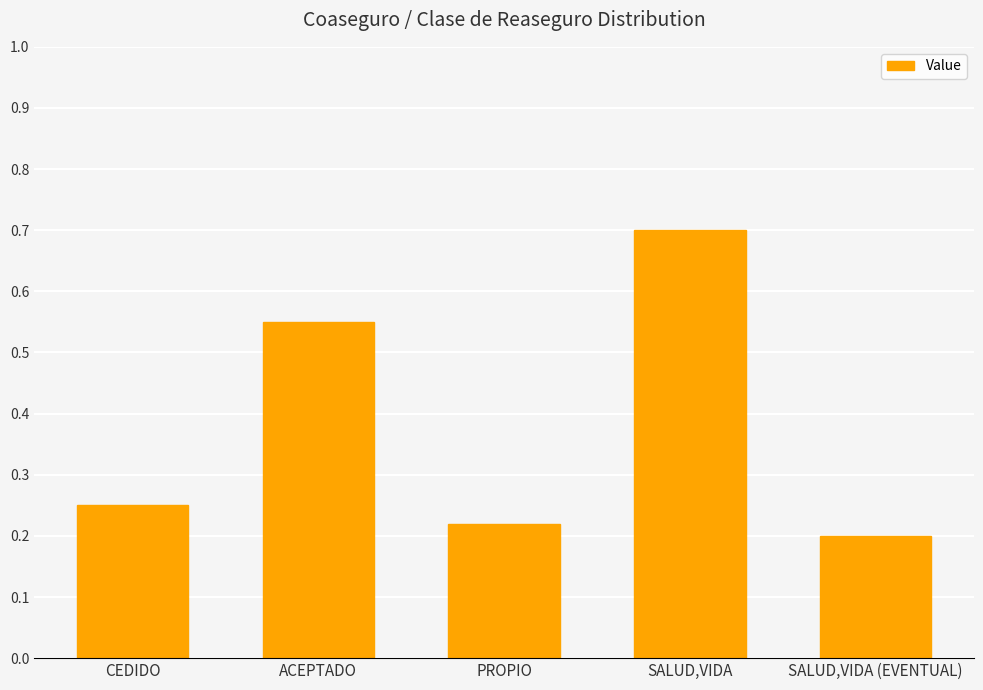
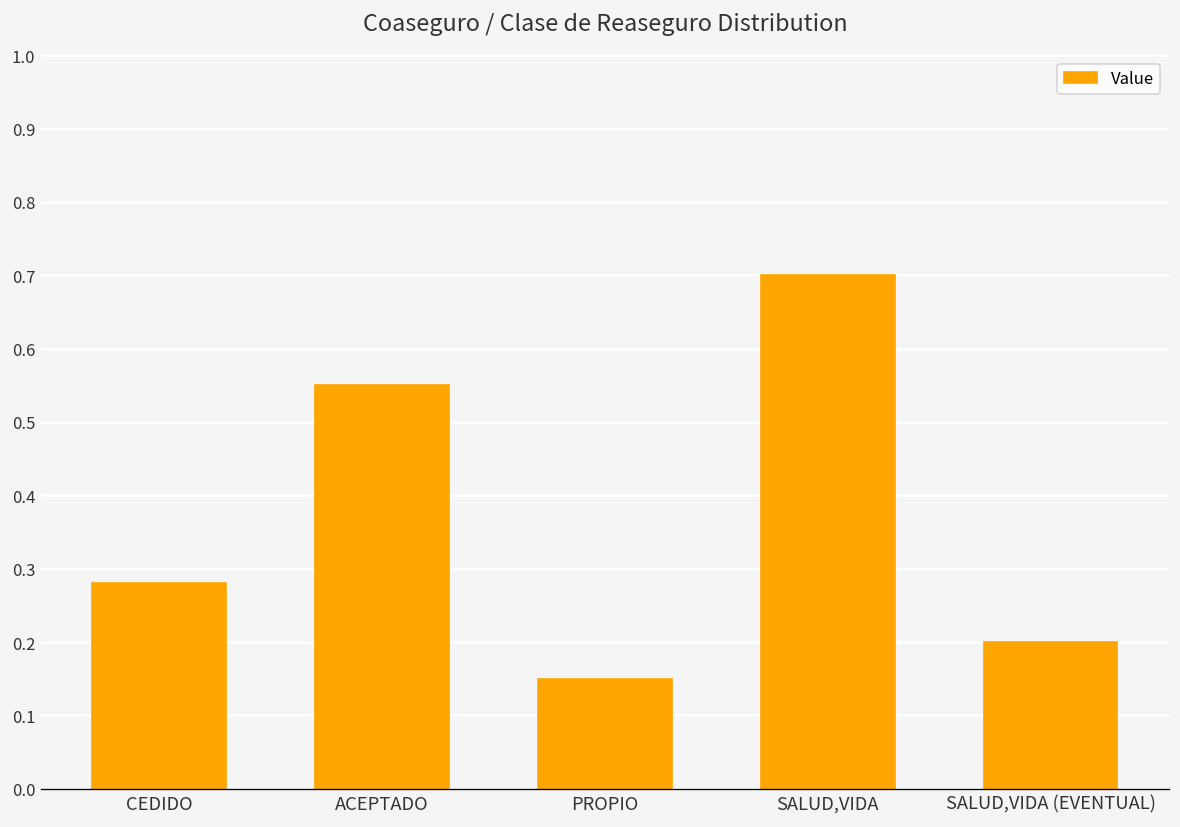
  {
-   "CEDIDO": 0.25,
+   "CEDIDO": 0.28,
    "ACEPTADO": 0.55,
-   "PROPIO": 0.22,
+   "PROPIO": 0.15,
    "SALUD,VIDA": 0.70,
    "SALUD,VIDA (EVENTUAL)": 0.20
  }
